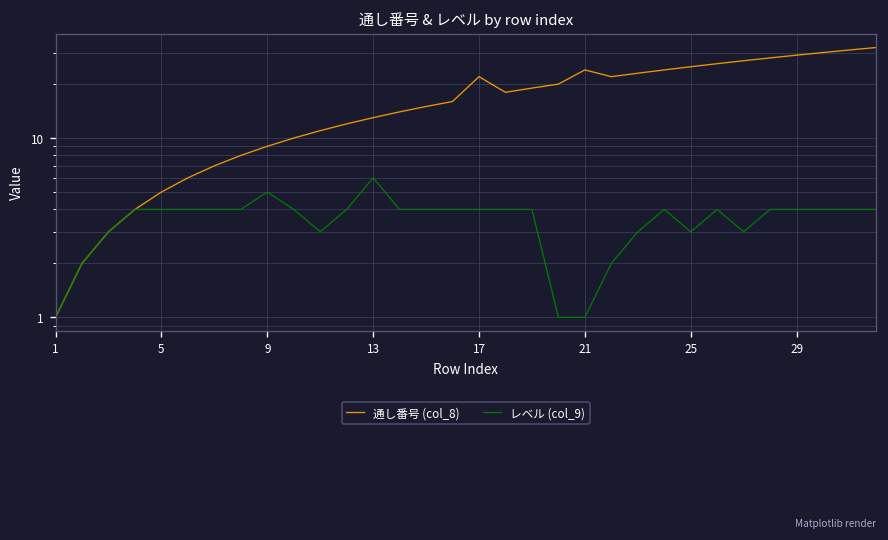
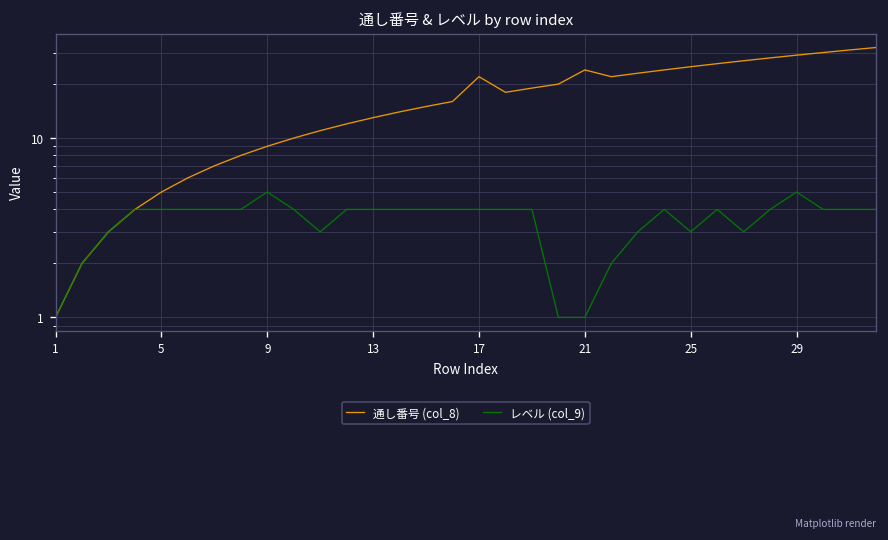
  {
    "通し番号 (col_8)": {
      "5": 5,
      "9": 9,
      "13": 13,
      "17": 22,
      "21": 24,
      "25": 25,
      "29": 29
    },
    "レベル (col_9)": {
      "5": 4,
      "9": 5,
-     "13": 6,
+     "13": 4,
      "17": 4,
      "21": 1,
      "25": 3,
-     "29": 4
+     "29": 5
    }
  }
